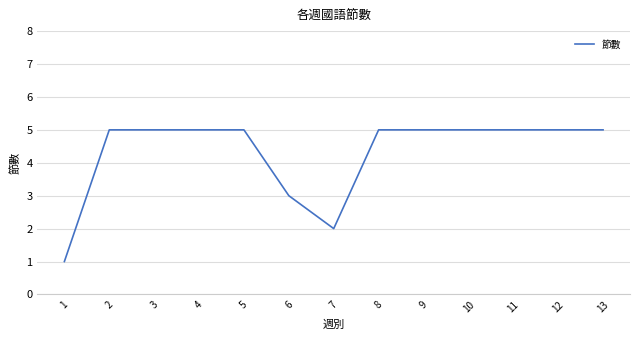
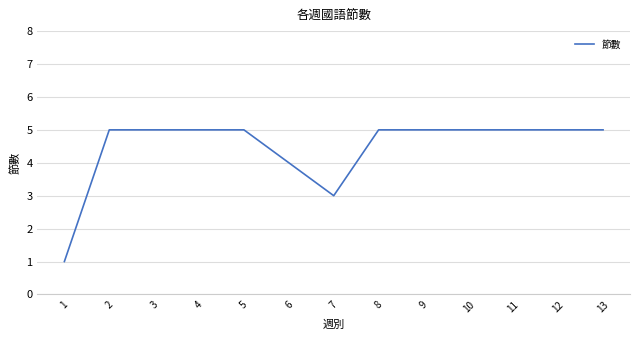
  {
    "1": 1,
    "2": 5,
    "3": 5,
    "4": 5,
    "5": 5,
-   "6": 3,
-   "7": 2,
+   "6": 4,
+   "7": 3,
    "8": 5,
    "9": 5,
    "10": 5,
    "11": 5,
    "12": 5,
    "13": 5
  }
